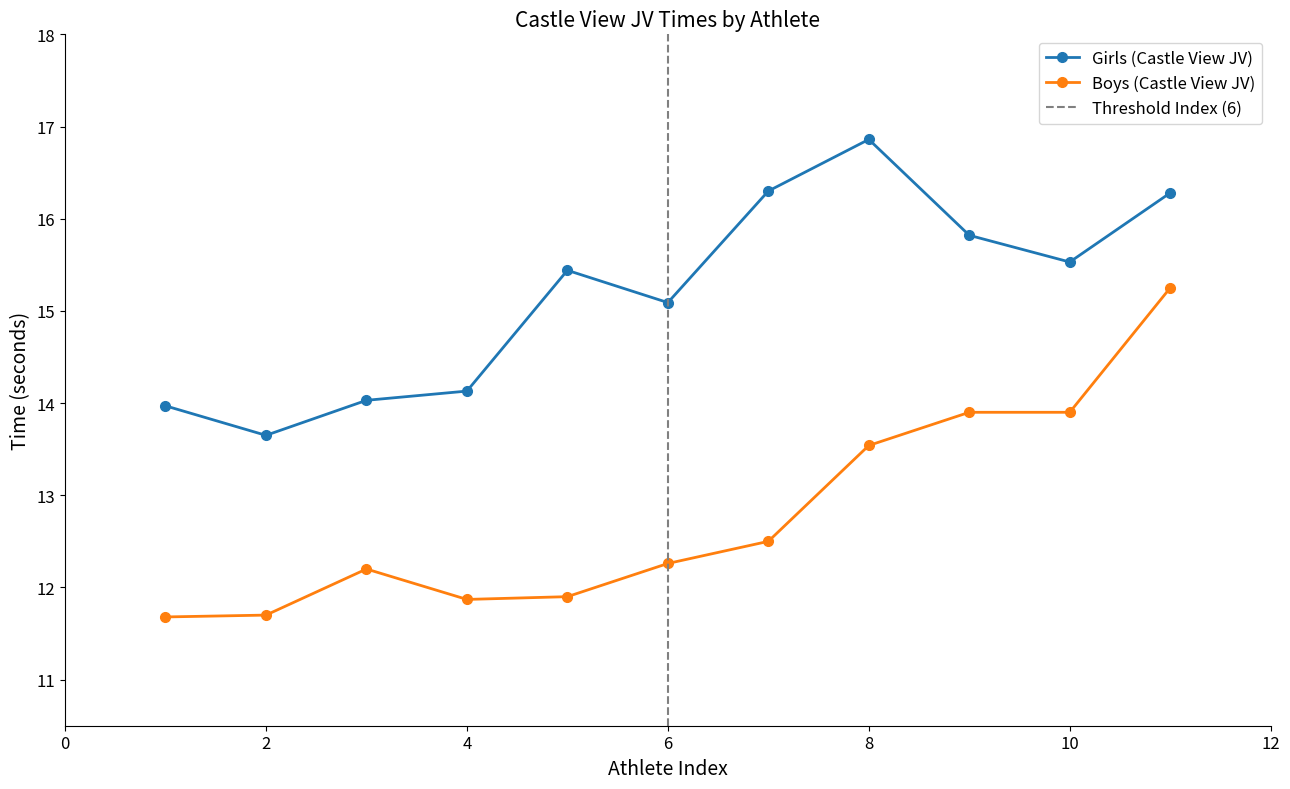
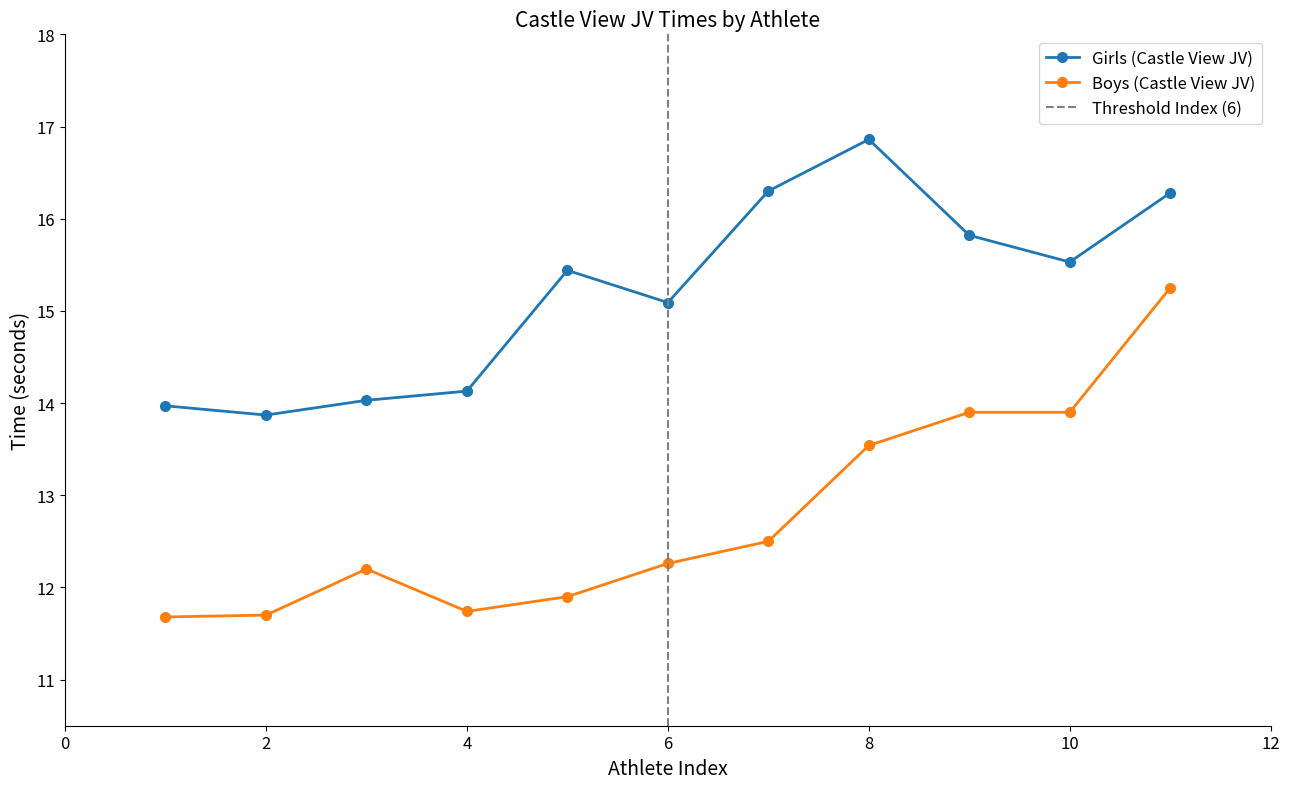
  {
    "Girls (Castle View JV)": {
-     "2": 13.7,
+     "2": 13.9,
      "4": 14.1,
      "6": 15.1,
      "8": 16.9,
      "10": 15.5
    },
    "Boys (Castle View JV)": {
      "2": 11.7,
-     "4": 11.9,
+     "4": 11.7,
      "6": 12.3,
      "8": 13.5,
      "10": 13.9
    }
  }
